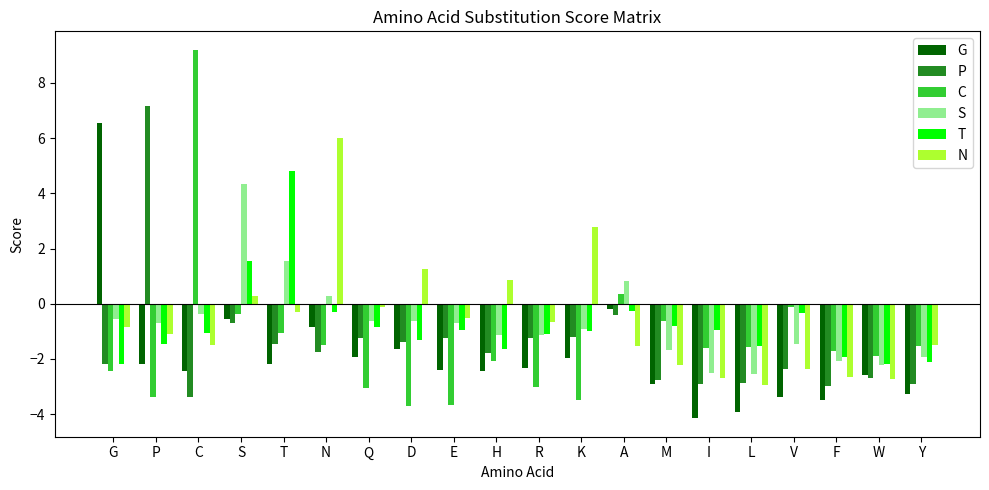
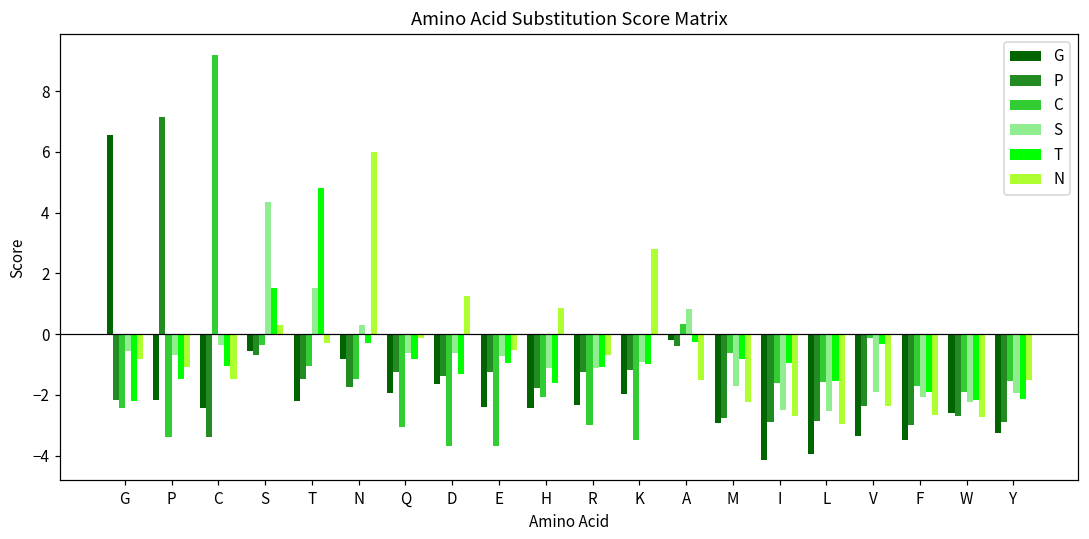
  {
    "G": {
      "G": 6.6,
      "P": -2.2,
      "C": -2.4,
      "S": -0.5,
      "T": -2.2,
      "N": -0.8,
      "Q": -1.9,
      "D": -1.6,
      "E": -2.4,
      "H": -2.4,
      "R": -2.3,
      "K": -2.0,
      "A": -0.2,
      "M": -2.9,
      "I": -4.1,
      "L": -3.9,
      "V": -3.4,
      "F": -3.5,
      "W": -2.6,
      "Y": -3.3
    },
    "P": {
      "G": -2.2,
      "P": 7.2,
      "C": -3.4,
      "S": -0.7,
      "T": -1.5,
      "N": -1.8,
      "Q": -1.2,
      "D": -1.4,
      "E": -1.2,
      "H": -1.8,
      "R": -1.2,
      "K": -1.2,
      "A": -0.4,
      "M": -2.7,
      "I": -2.9,
      "L": -2.9,
      "V": -2.4,
      "F": -3.0,
      "W": -2.7,
      "Y": -2.9
    },
    "C": {
      "G": -2.4,
      "P": -3.4,
      "C": 9.2,
      "S": -0.4,
      "T": -1.0,
      "N": -1.5,
      "Q": -3.0,
      "D": -3.7,
      "E": -3.7,
      "H": -2.1,
      "R": -3.0,
      "K": -3.5,
      "A": 0.3,
      "M": -0.6,
      "I": -1.6,
      "L": -1.6,
      "V": -0.1,
      "F": -1.7,
      "W": -1.9,
      "Y": -1.5
    },
    "S": {
      "G": -0.5,
      "P": -0.7,
      "C": -0.4,
      "S": 4.3,
      "T": 1.5,
      "N": 0.3,
      "Q": -0.6,
      "D": -0.6,
      "E": -0.7,
      "H": -1.1,
      "R": -1.1,
      "K": -0.9,
      "A": 0.8,
      "M": -1.7,
      "I": -2.5,
      "L": -2.5,
-     "V": -1.4,
+     "V": -1.9,
      "F": -2.1,
      "W": -2.2,
      "Y": -1.9
    },
    "T": {
      "G": -2.2,
      "P": -1.5,
      "C": -1.0,
      "S": 1.5,
      "T": 4.8,
      "N": -0.3,
      "Q": -0.8,
      "D": -1.3,
      "E": -0.9,
      "H": -1.6,
      "R": -1.1,
      "K": -1.0,
      "A": -0.2,
      "M": -0.8,
      "I": -0.9,
      "L": -1.5,
      "V": -0.3,
      "F": -1.9,
      "W": -2.2,
      "Y": -2.1
    },
    "N": {
      "G": -0.8,
      "P": -1.1,
      "C": -1.5,
      "S": 0.3,
      "T": -0.3,
      "N": 6.0,
      "Q": -0.1,
      "D": 1.3,
      "E": -0.5,
      "H": 0.9,
      "R": -0.7,
      "K": 2.8,
      "A": -1.5,
      "M": -2.2,
      "I": -2.7,
      "L": -3.0,
      "V": -2.4,
      "F": -2.7,
      "W": -2.7,
      "Y": -1.5
    }
  }
